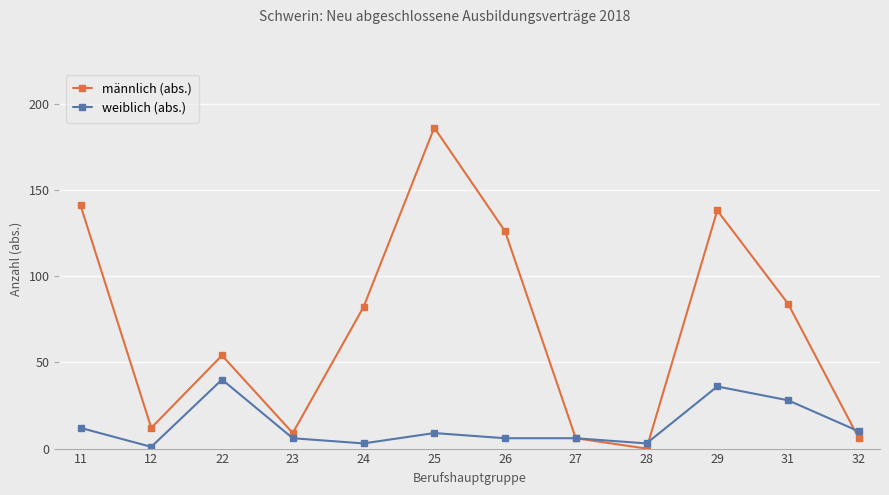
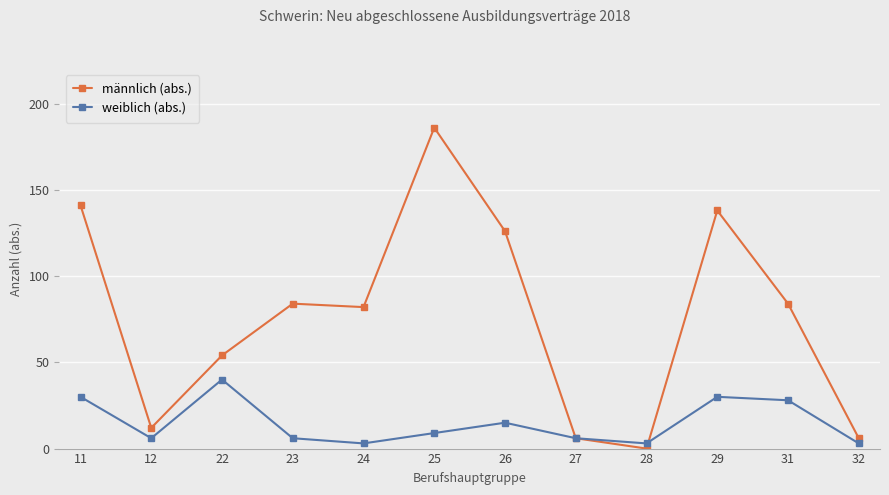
  {
    "männlich (abs.)": {
      "11": 141,
      "12": 12,
      "22": 54,
-     "23": 9,
+     "23": 84,
      "24": 82,
      "25": 186,
      "26": 126,
      "28": 0,
      "29": 138,
      "31": 84,
      "32": 6
    },
    "weiblich (abs.)": {
-     "11": 12,
-     "12": 1,
+     "11": 30,
+     "12": 6,
      "22": 40,
      "23": 6,
      "24": 3,
      "25": 9,
-     "26": 6,
+     "26": 15,
      "28": 3,
-     "29": 36,
+     "29": 30,
      "31": 28,
-     "32": 10
+     "32": 3
    }
  }
